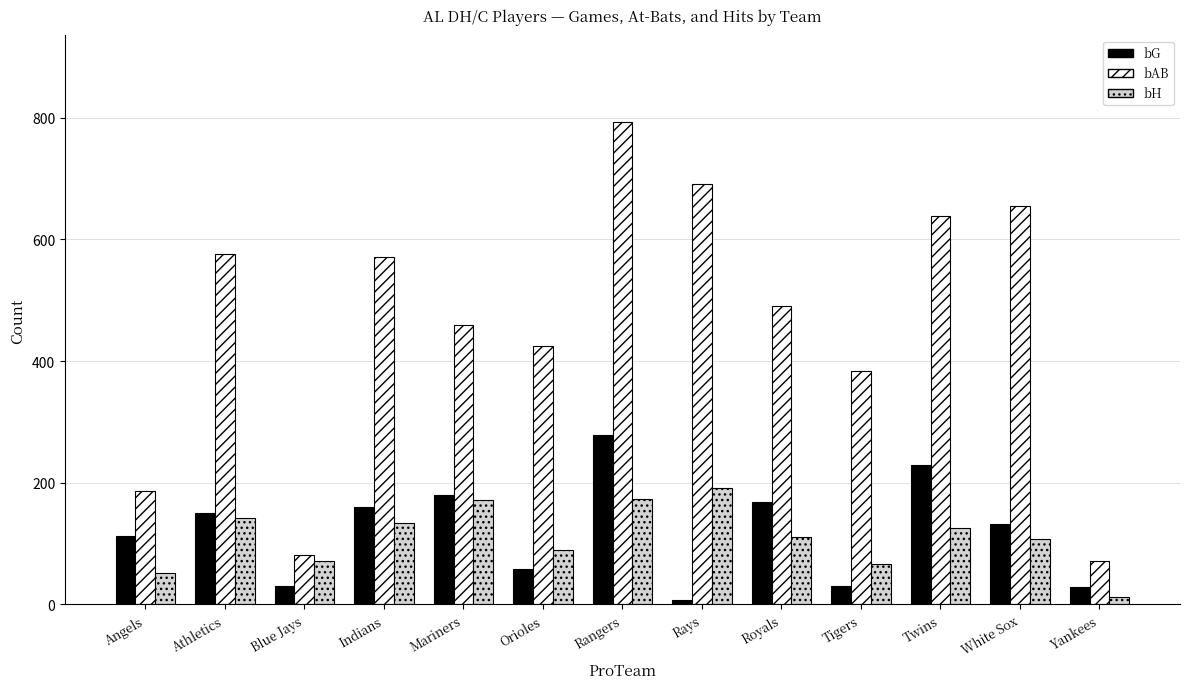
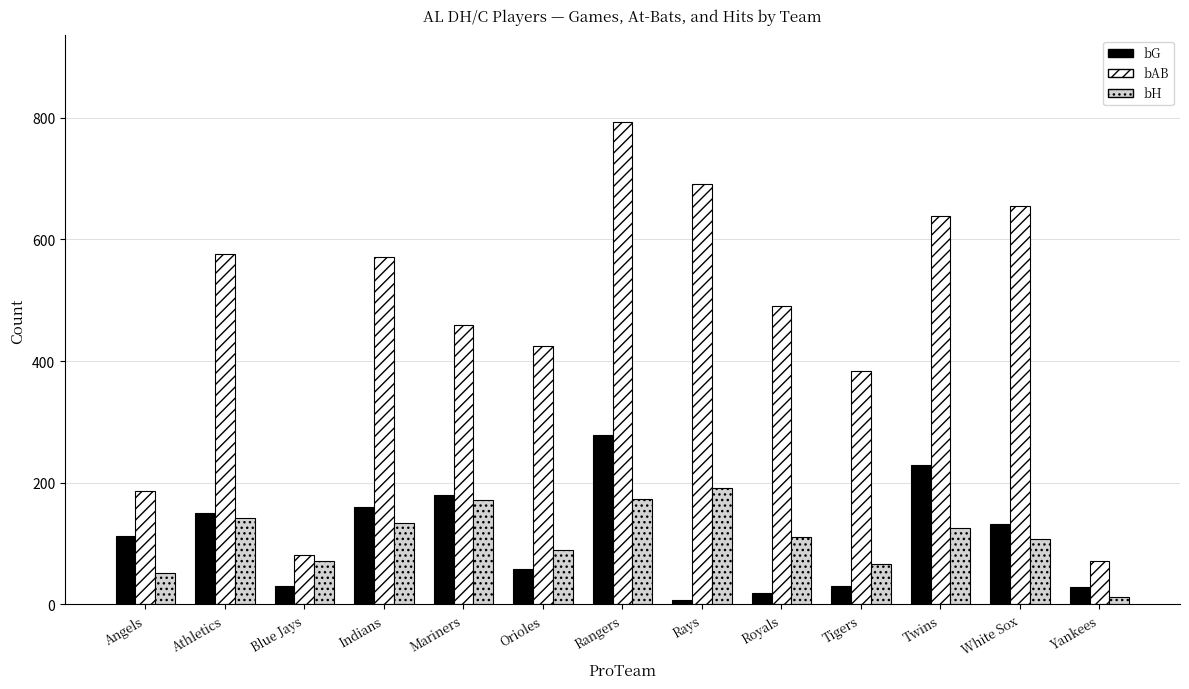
  {
    "bG": {
      "Angels": 110,
      "Athletics": 150,
      "Blue Jays": 30,
      "Indians": 160,
      "Mariners": 180,
      "Orioles": 60,
      "Rangers": 280,
      "Rays": 10,
-     "Royals": 170,
+     "Royals": 20,
      "Tigers": 30,
      "Twins": 230,
      "White Sox": 130,
      "Yankees": 30
    },
    "bAB": {
      "Angels": 190,
      "Athletics": 580,
      "Blue Jays": 80,
      "Indians": 570,
      "Mariners": 460,
      "Orioles": 430,
      "Rangers": 790,
      "Rays": 690,
      "Royals": 490,
      "Tigers": 380,
      "Twins": 640,
      "White Sox": 660,
      "Yankees": 70
    },
    "bH": {
      "Angels": 50,
      "Athletics": 140,
      "Blue Jays": 70,
      "Indians": 130,
      "Mariners": 170,
      "Orioles": 90,
      "Rangers": 170,
      "Rays": 190,
      "Royals": 110,
      "Tigers": 70,
      "Twins": 130,
      "White Sox": 110,
      "Yankees": 10
    }
  }
